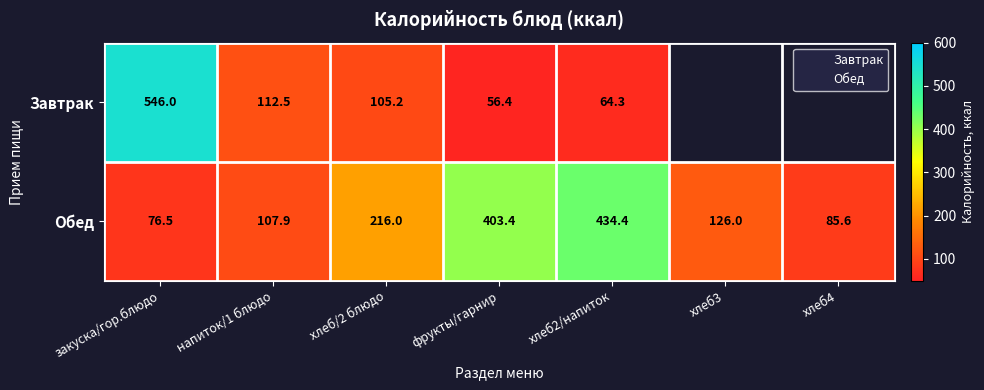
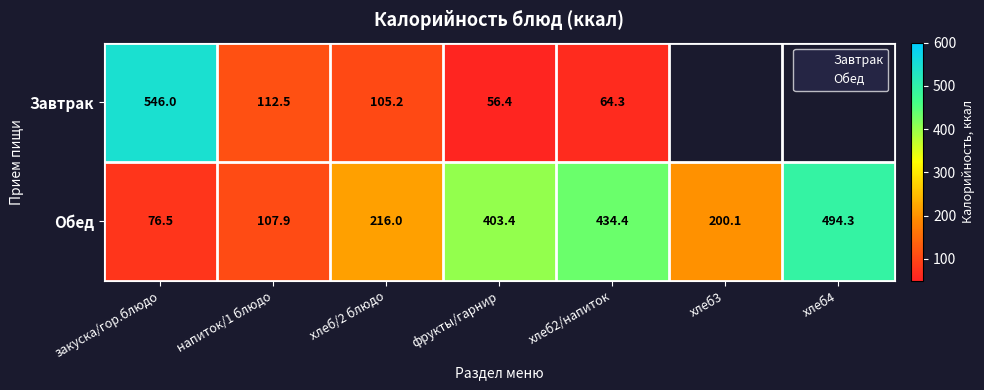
  {
    "Завтрак": {
      "закуска/гор.блюдо": 546.0,
      "напиток/1 блюдо": 112.5,
      "хлеб/2 блюдо": 105.2,
      "фрукты/гарнир": 56.4,
      "хлеб2/напиток": 64.3
    },
    "Обед": {
      "закуска/гор.блюдо": 76.5,
      "напиток/1 блюдо": 107.9,
      "хлеб/2 блюдо": 216.0,
      "фрукты/гарнир": 403.4,
      "хлеб2/напиток": 434.4,
-     "хлеб3": 126.0,
-     "хлеб4": 85.6
+     "хлеб3": 200.1,
+     "хлеб4": 494.3
    }
  }
